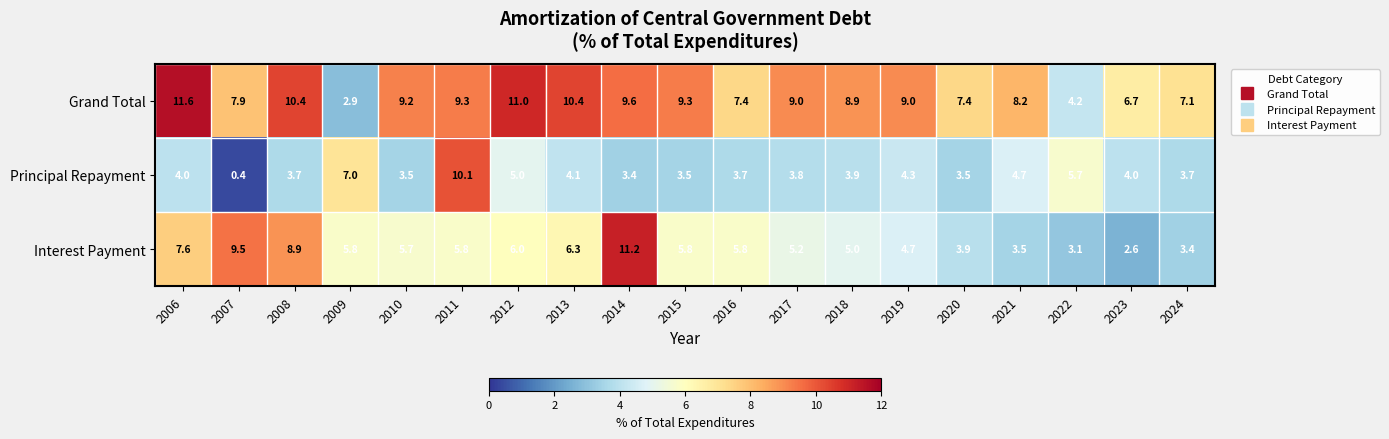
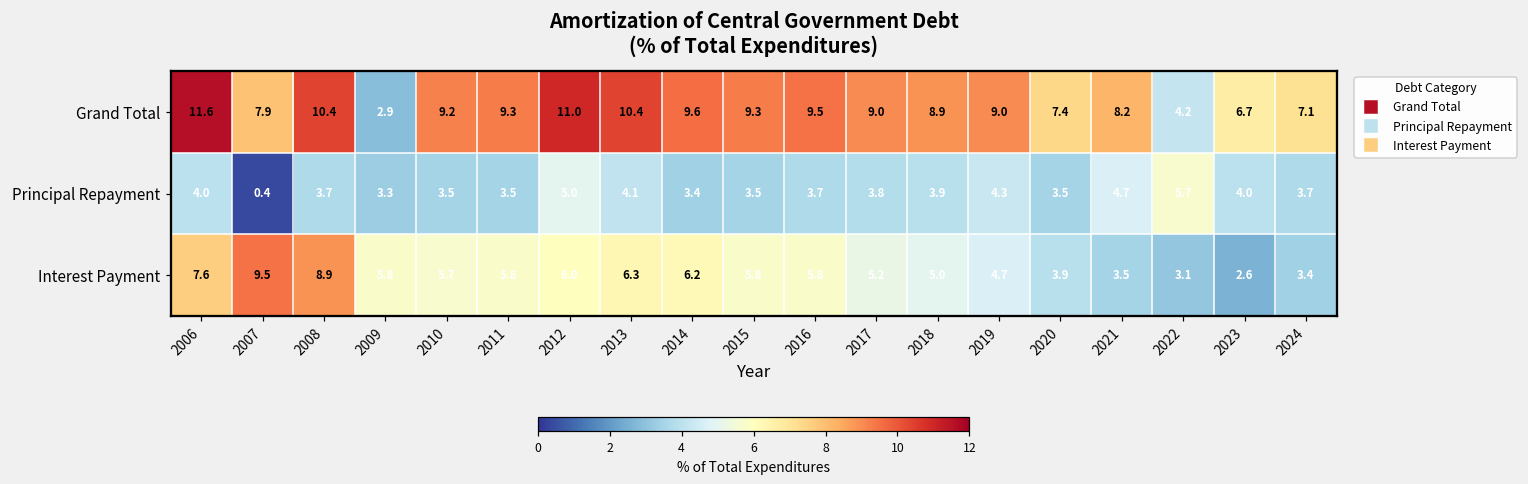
  {
    "Grand Total": {
      "2006": 11.6,
      "2007": 7.9,
      "2008": 10.4,
      "2009": 2.9,
      "2010": 9.2,
      "2011": 9.3,
      "2012": 11.0,
      "2013": 10.4,
      "2014": 9.6,
      "2015": 9.3,
-     "2016": 7.4,
+     "2016": 9.5,
      "2017": 9.0,
      "2018": 8.9,
      "2019": 9.0,
      "2020": 7.4,
      "2021": 8.2,
      "2022": 4.2,
      "2023": 6.7,
      "2024": 7.1
    },
    "Principal Repayment": {
      "2006": 4.0,
      "2007": 0.4,
      "2008": 3.7,
-     "2009": 7.0,
+     "2009": 3.3,
      "2010": 3.5,
-     "2011": 10.1,
+     "2011": 3.5,
      "2013": 4.1,
      "2014": 3.4,
      "2015": 3.5,
      "2016": 3.7,
      "2017": 3.8,
      "2018": 3.9,
      "2019": 4.3,
      "2020": 3.5,
      "2022": 5.7,
      "2023": 4.0,
      "2024": 3.7
    },
    "Interest Payment": {
      "2006": 7.6,
      "2007": 9.5,
      "2008": 8.9,
      "2009": 5.8,
      "2010": 5.7,
      "2011": 5.8,
      "2012": 6.0,
      "2013": 6.3,
-     "2014": 11.2,
+     "2014": 6.2,
      "2015": 5.8,
      "2016": 5.8,
      "2020": 3.9,
      "2021": 3.5,
      "2022": 3.1,
      "2023": 2.6,
      "2024": 3.4
    }
  }
